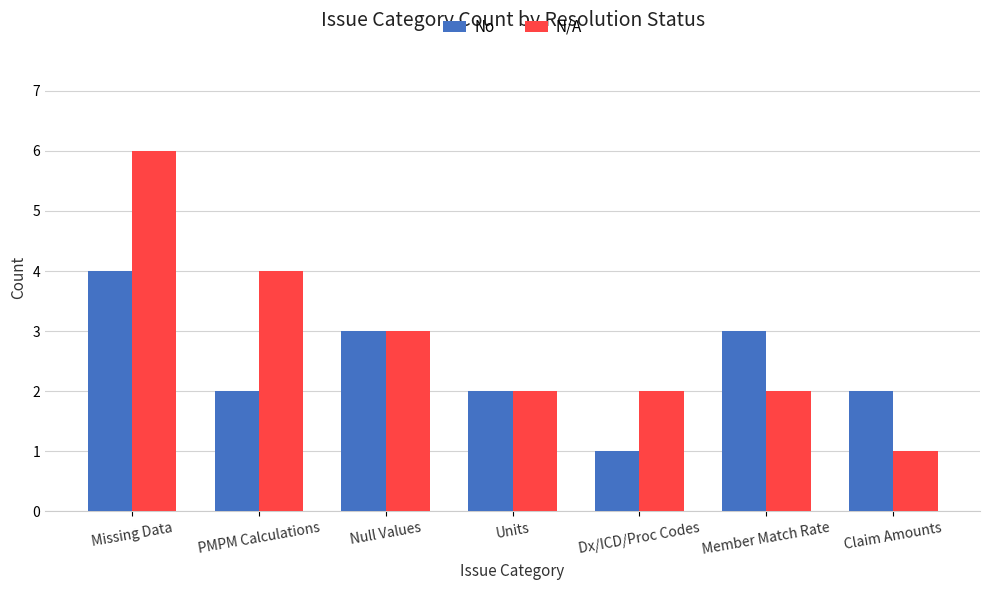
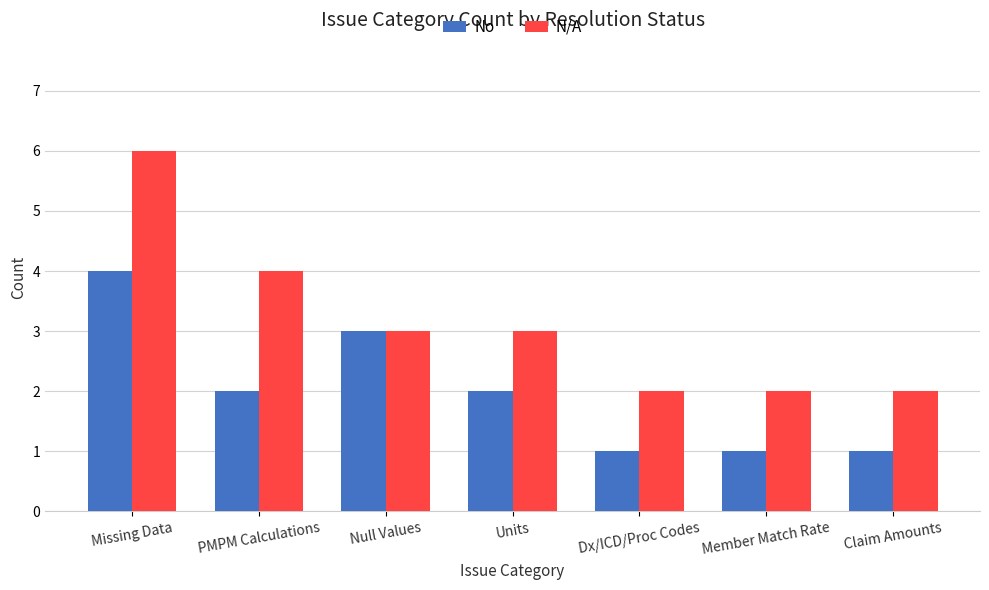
  {
    "No": {
      "Missing Data": 4,
      "PMPM Calculations": 2,
      "Null Values": 3,
      "Units": 2,
      "Dx/ICD/Proc Codes": 1,
-     "Member Match Rate": 3,
-     "Claim Amounts": 2
+     "Member Match Rate": 1,
+     "Claim Amounts": 1
    },
    "N/A": {
      "Missing Data": 6,
      "PMPM Calculations": 4,
      "Null Values": 3,
-     "Units": 2,
+     "Units": 3,
      "Dx/ICD/Proc Codes": 2,
      "Member Match Rate": 2,
-     "Claim Amounts": 1
+     "Claim Amounts": 2
    }
  }
